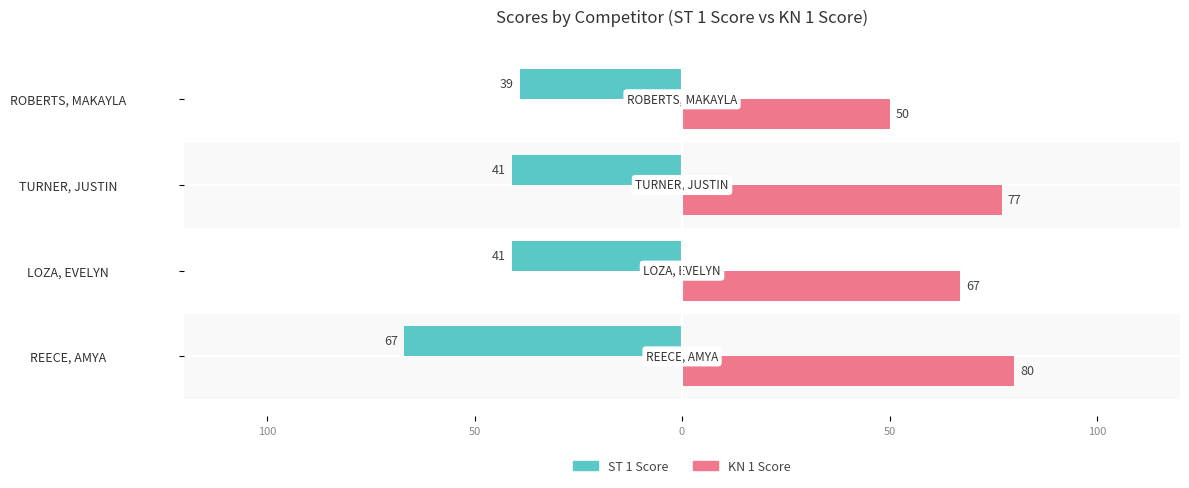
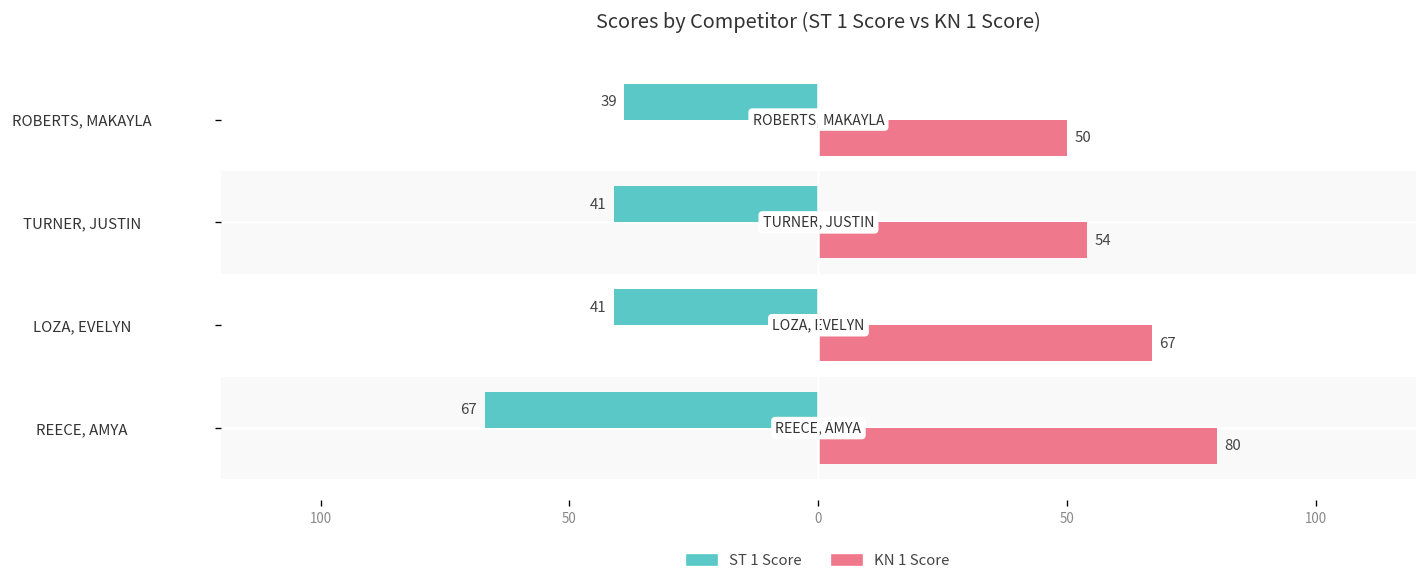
  {
    "KN 1 Score": {
      "ROBERTS, MAKAYLA": 50,
-     "TURNER, JUSTIN": 77,
+     "TURNER, JUSTIN": 54,
      "LOZA, EVELYN": 67,
      "REECE, AMYA": 80
    }
  }
